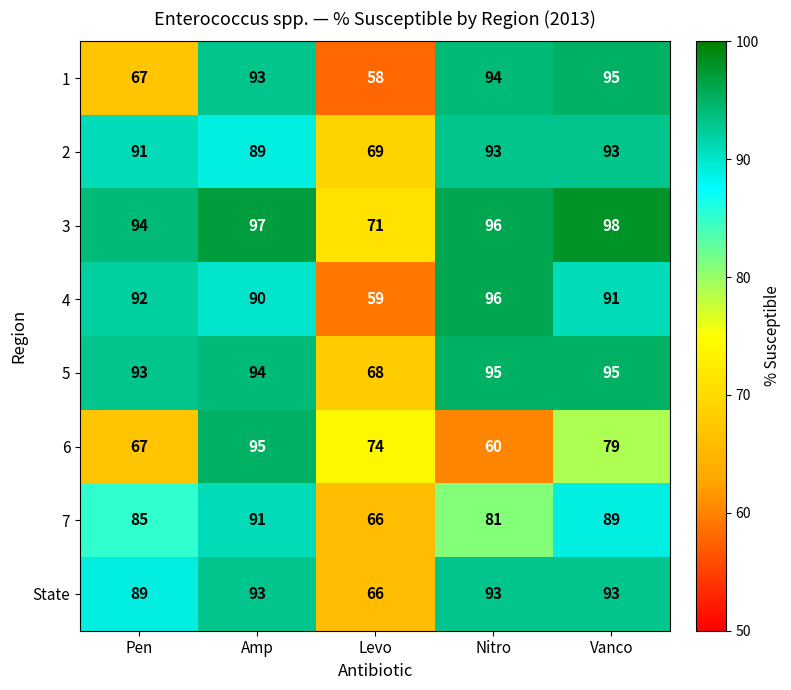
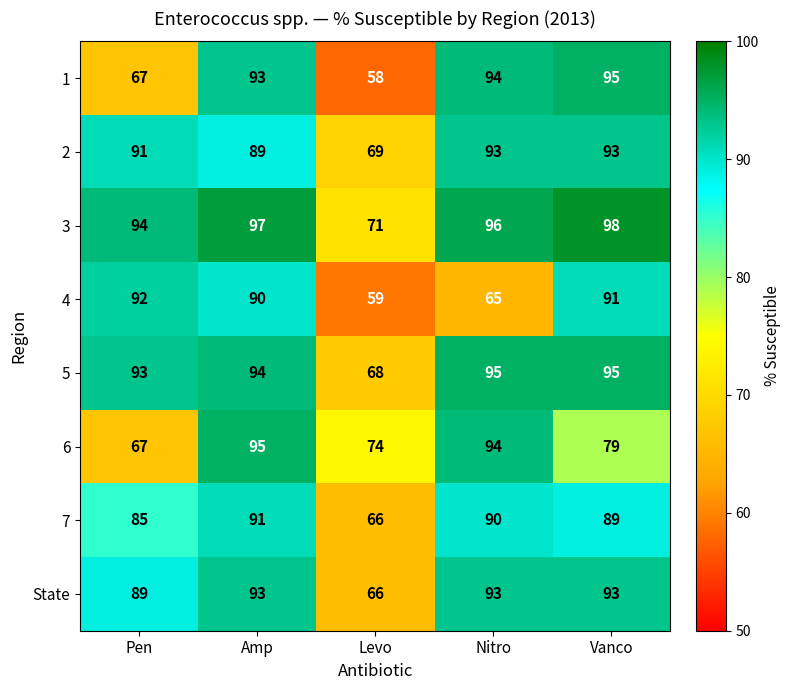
  {
    "1": {
      "Pen": 67,
      "Amp": 93,
      "Levo": 58,
      "Nitro": 94,
      "Vanco": 95
    },
    "2": {
      "Pen": 91,
      "Amp": 89,
      "Levo": 69,
      "Nitro": 93,
      "Vanco": 93
    },
    "3": {
      "Pen": 94,
      "Amp": 97,
      "Levo": 71,
      "Nitro": 96,
      "Vanco": 98
    },
    "4": {
      "Pen": 92,
      "Amp": 90,
      "Levo": 59,
-     "Nitro": 96,
+     "Nitro": 65,
      "Vanco": 91
    },
    "5": {
      "Pen": 93,
      "Amp": 94,
      "Levo": 68,
      "Nitro": 95,
      "Vanco": 95
    },
    "6": {
      "Pen": 67,
      "Amp": 95,
      "Levo": 74,
-     "Nitro": 60,
+     "Nitro": 94,
      "Vanco": 79
    },
    "7": {
      "Pen": 85,
      "Amp": 91,
      "Levo": 66,
-     "Nitro": 81,
+     "Nitro": 90,
      "Vanco": 89
    },
    "State": {
      "Pen": 89,
      "Amp": 93,
      "Levo": 66,
      "Nitro": 93,
      "Vanco": 93
    }
  }
